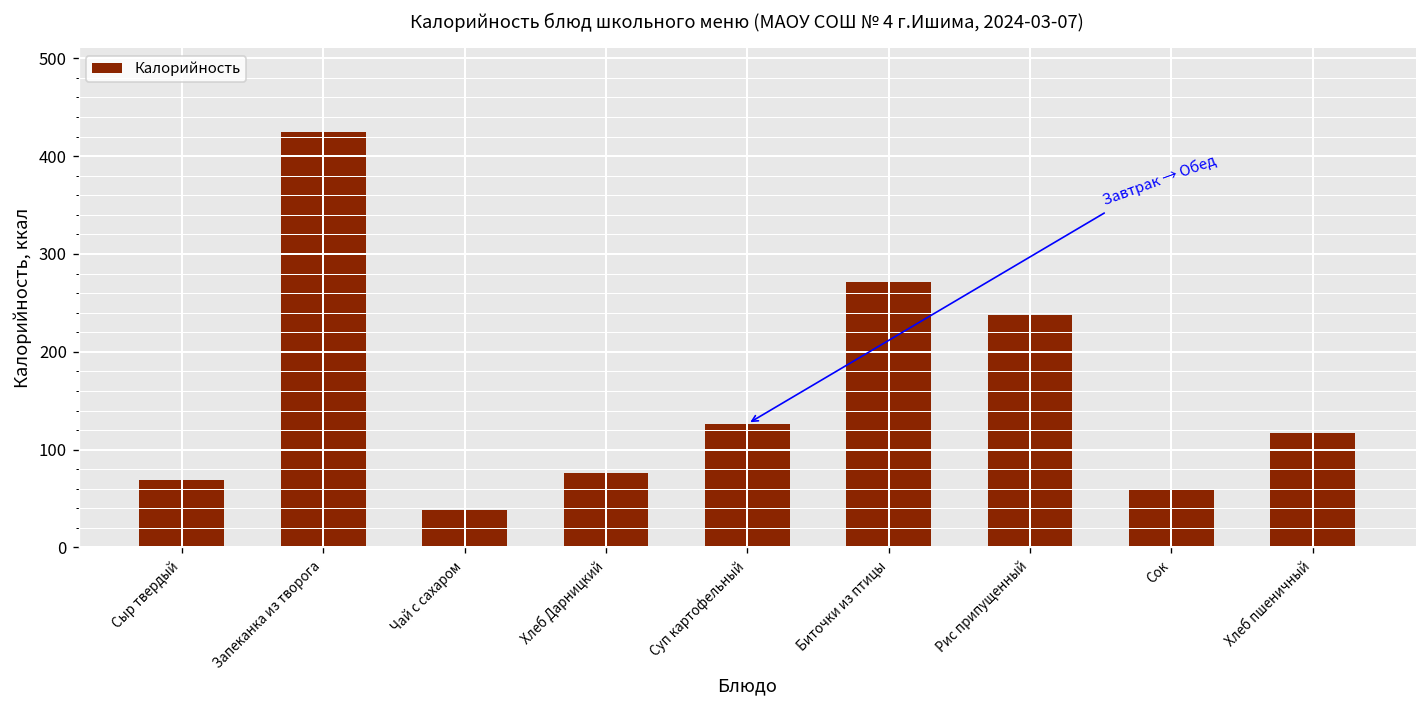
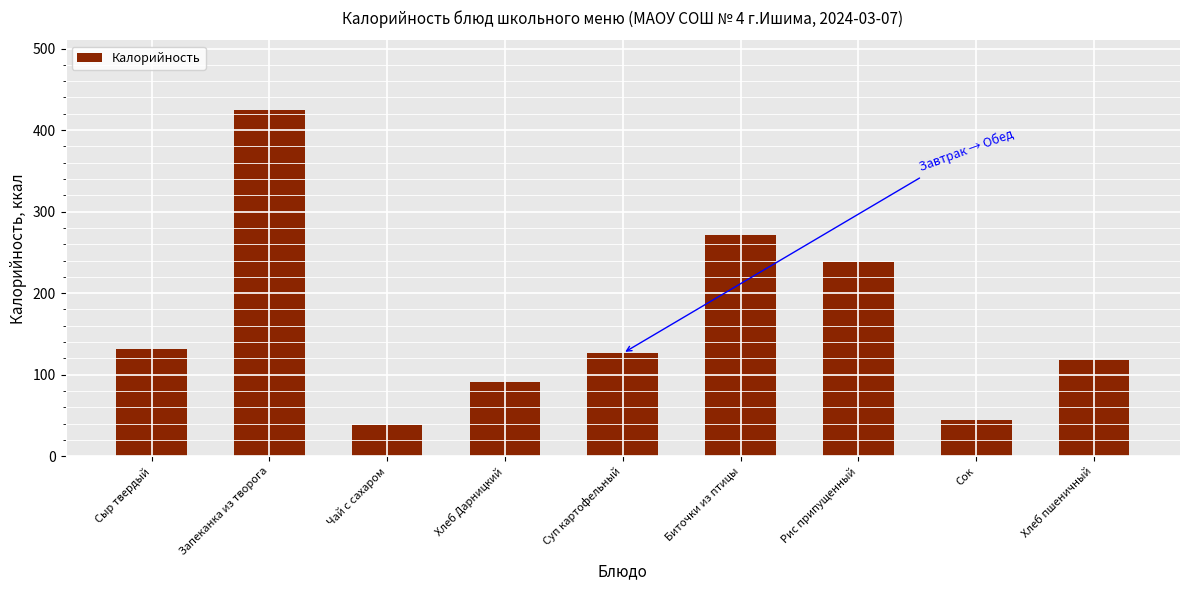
  {
-   "Сыр твердый": 70,
+   "Сыр твердый": 130,
    "Запеканка из творога": 430,
    "Чай с сахаром": 40,
-   "Хлеб Дарницкий": 80,
+   "Хлеб Дарницкий": 90,
    "Суп картофельный": 130,
    "Биточки из птицы": 270,
    "Рис припущенный": 240,
-   "Сок": 60,
+   "Сок": 50,
    "Хлеб пшеничный": 120
  }
